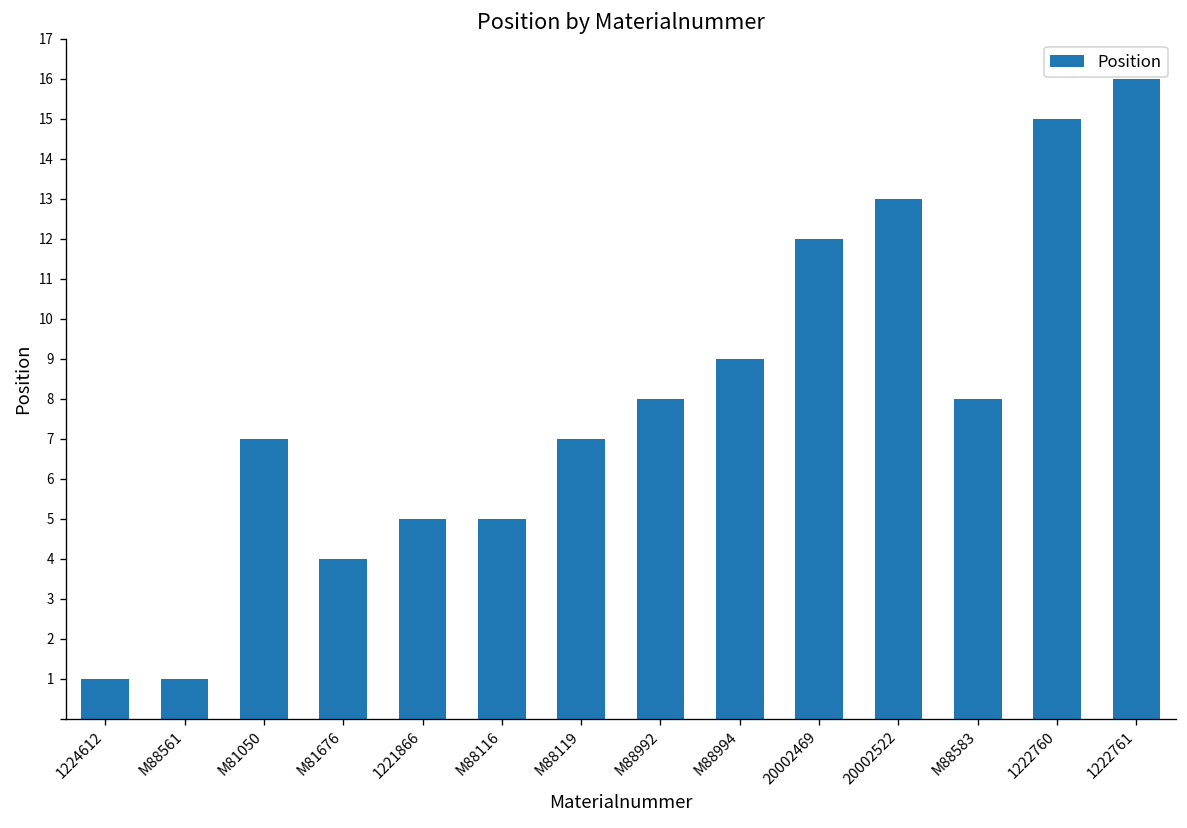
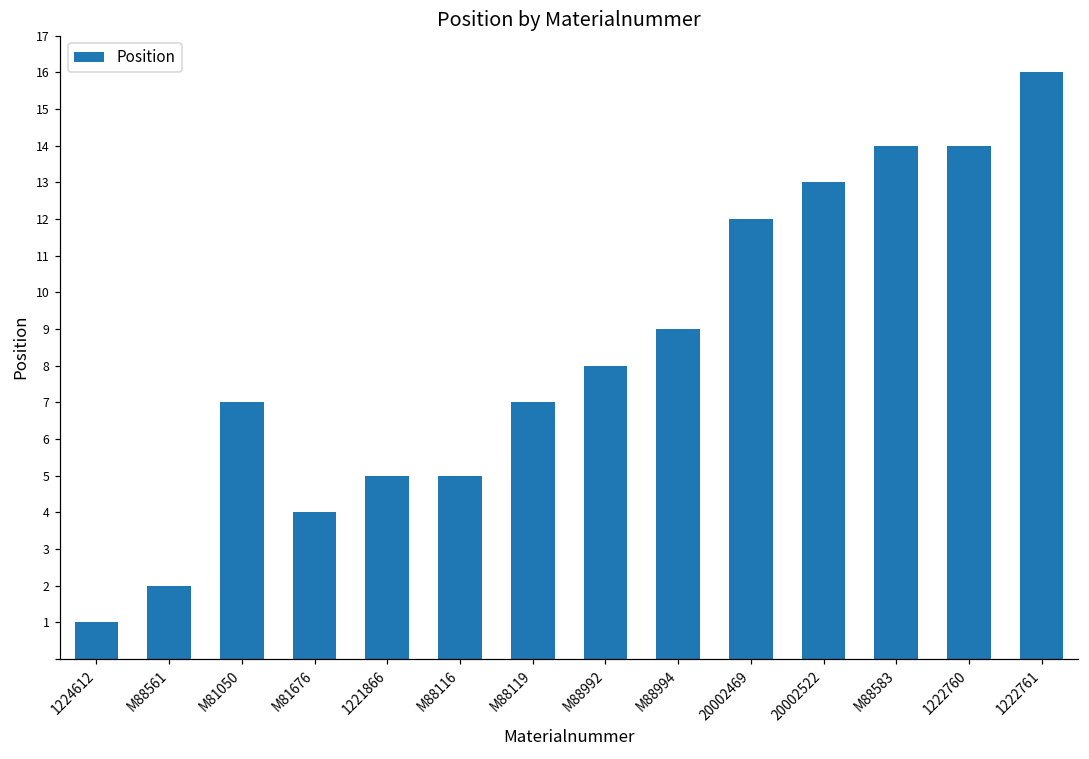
  {
    "1224612": 1,
-   "M88561": 1,
+   "M88561": 2,
    "M81050": 7,
    "M81676": 4,
    "1221866": 5,
    "M88116": 5,
    "M88119": 7,
    "M88992": 8,
    "M88994": 9,
    "20002469": 12,
    "20002522": 13,
-   "M88583": 8,
-   "1222760": 15,
+   "M88583": 14,
+   "1222760": 14,
    "1222761": 16
  }
